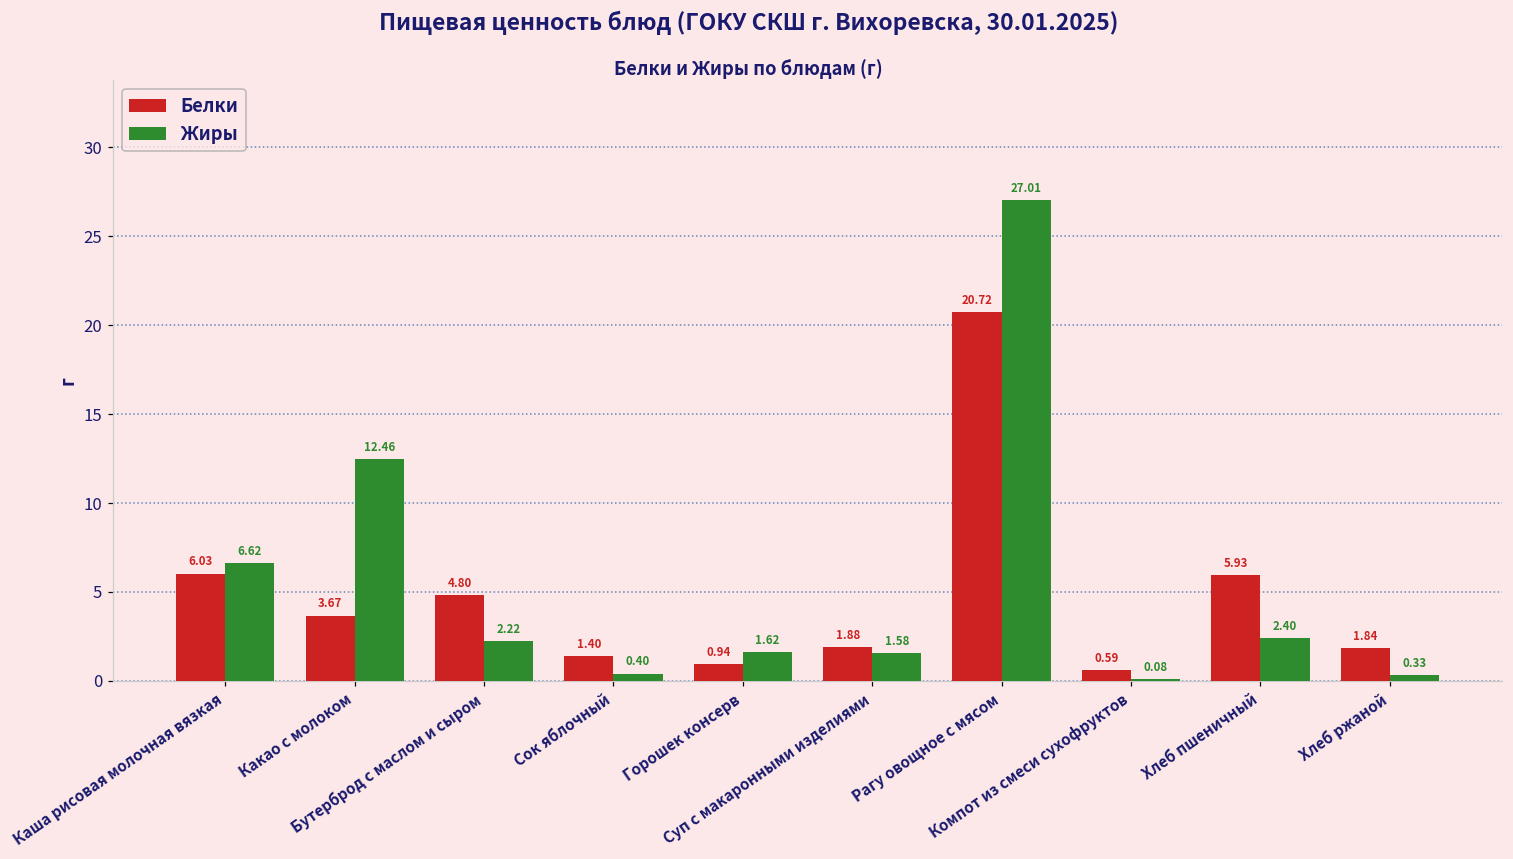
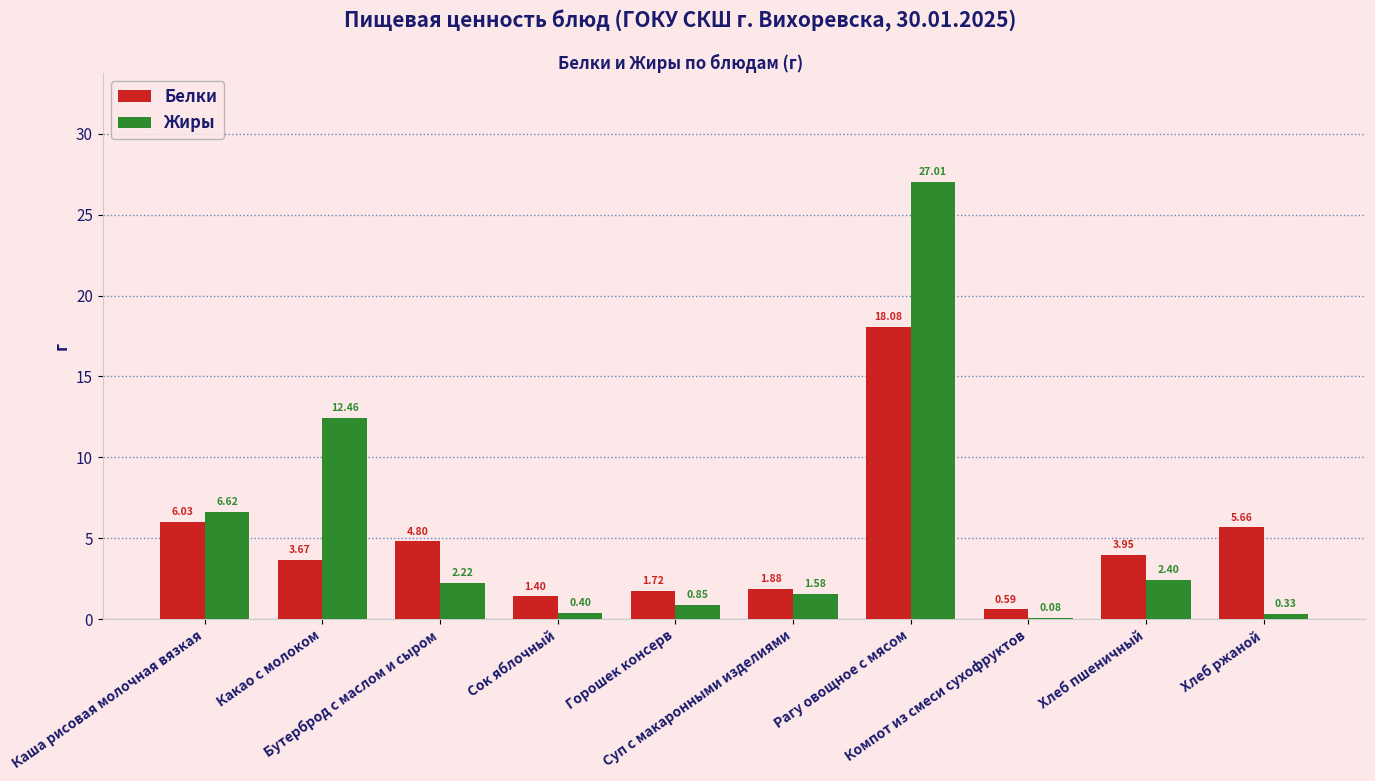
  {
    "Белки": {
      "Каша рисовая молочная вязкая": 6.03,
      "Какао с молоком": 3.67,
      "Бутерброд с маслом и сыром": 4.80,
      "Сок яблочный": 1.40,
-     "Горошек консерв": 0.94,
+     "Горошек консерв": 1.72,
      "Суп с макаронными изделиями": 1.88,
-     "Рагу овощное с мясом": 20.72,
+     "Рагу овощное с мясом": 18.08,
      "Компот из смеси сухофруктов": 0.59,
-     "Хлеб пшеничный": 5.93,
-     "Хлеб ржаной": 1.84
+     "Хлеб пшеничный": 3.95,
+     "Хлеб ржаной": 5.66
    },
    "Жиры": {
      "Каша рисовая молочная вязкая": 6.62,
      "Какао с молоком": 12.46,
      "Бутерброд с маслом и сыром": 2.22,
      "Сок яблочный": 0.40,
-     "Горошек консерв": 1.62,
+     "Горошек консерв": 0.85,
      "Суп с макаронными изделиями": 1.58,
      "Рагу овощное с мясом": 27.01,
      "Компот из смеси сухофруктов": 0.08,
      "Хлеб пшеничный": 2.40,
      "Хлеб ржаной": 0.33
    }
  }
